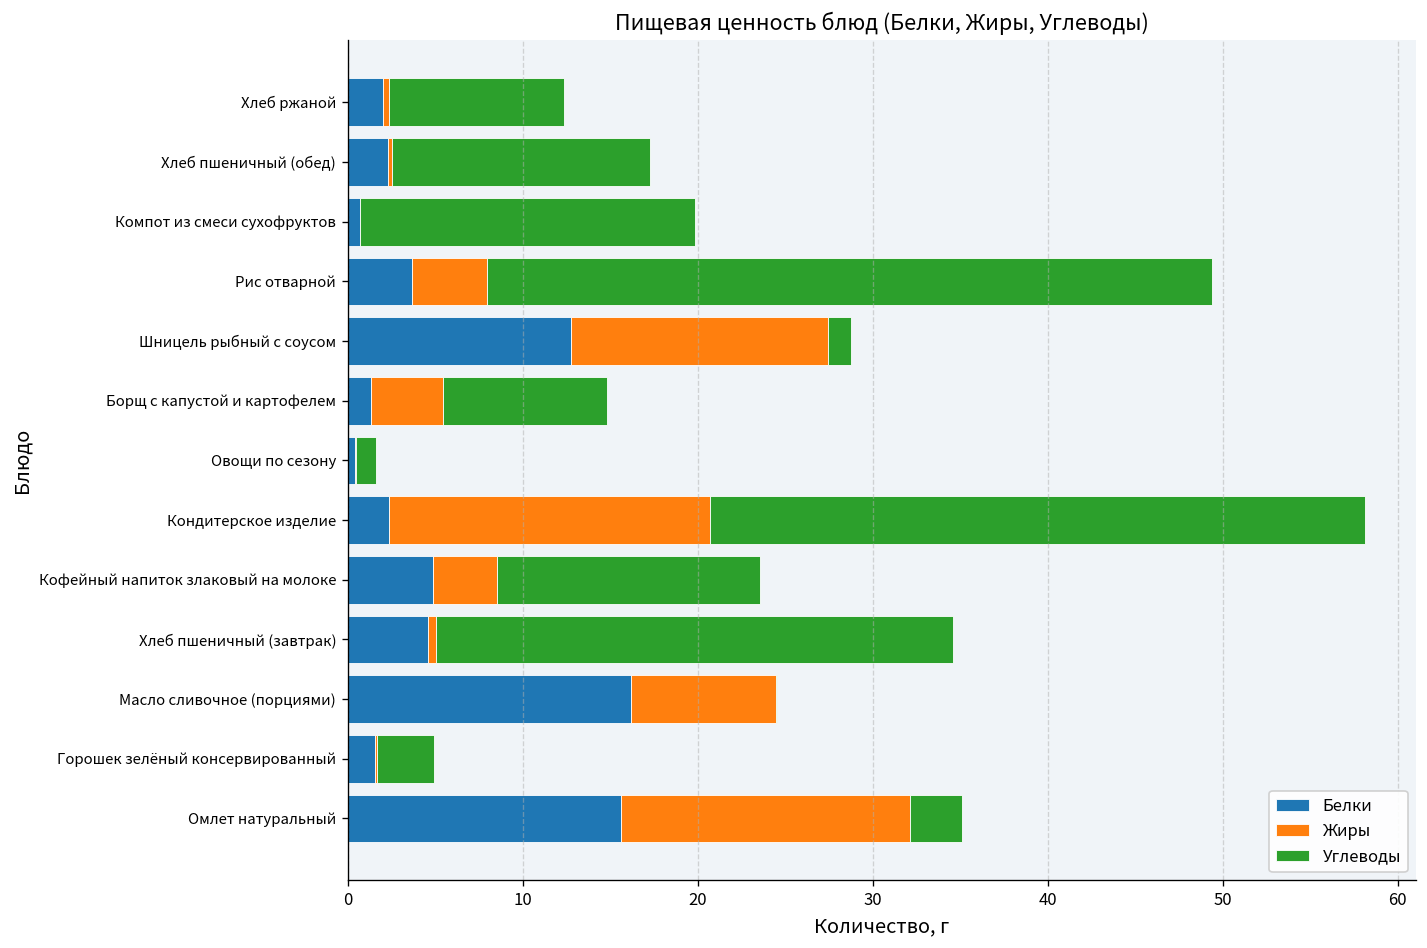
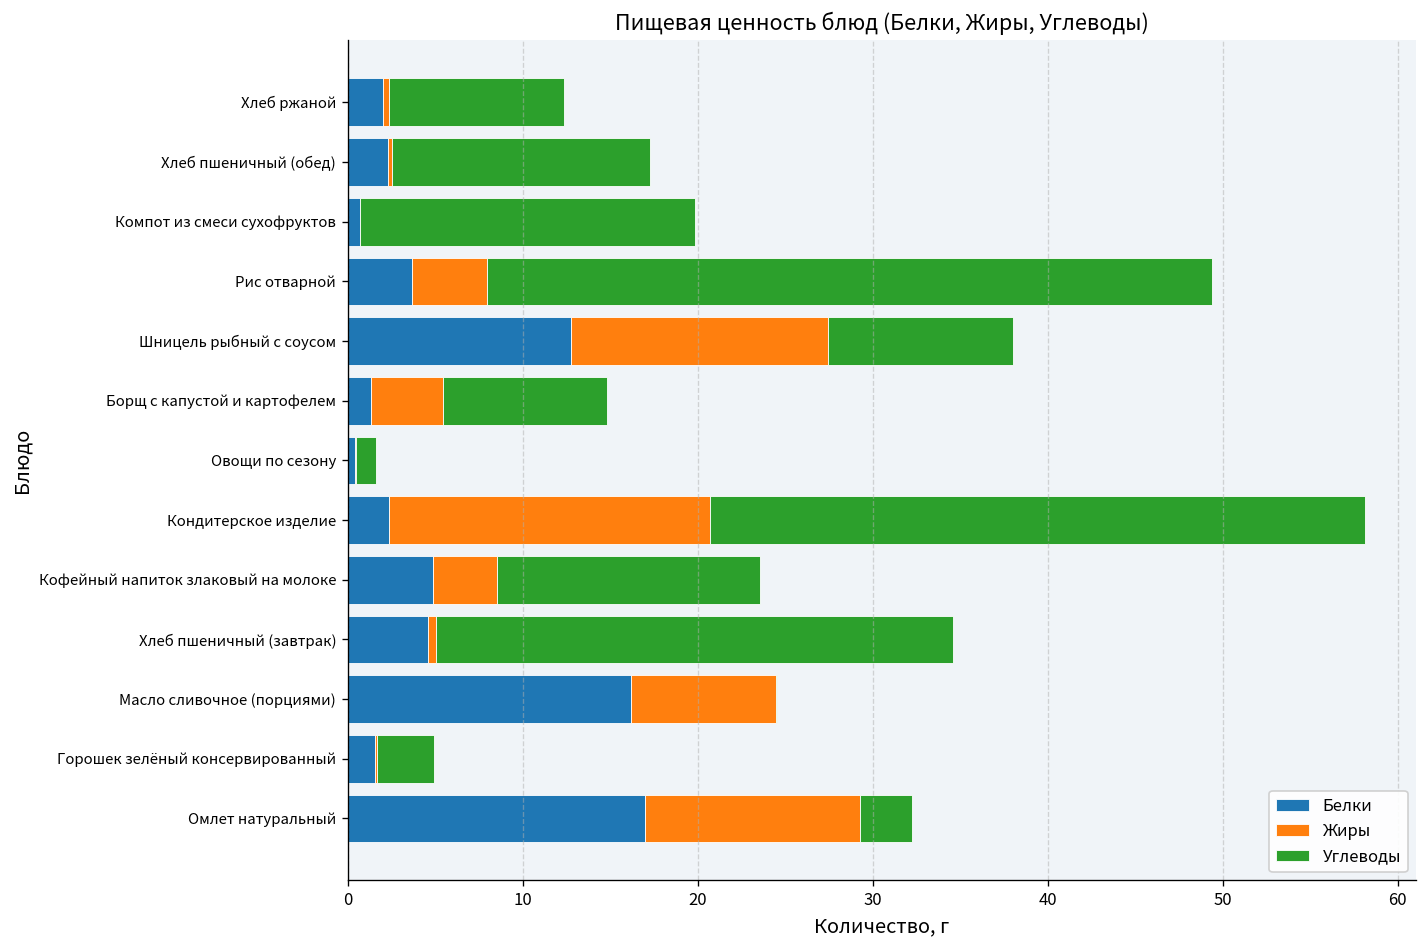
  {
    "Белки": {
      "Хлеб ржаной": 2.0,
      "Хлеб пшеничный (обед)": 2.3,
      "Компот из смеси сухофруктов": 0.7,
      "Рис отварной": 3.7,
      "Шницель рыбный с соусом": 12.7,
      "Борщ с капустой и картофелем": 1.3,
      "Овощи по сезону": 0.4,
      "Кондитерское изделие": 2.3,
      "Кофейный напиток злаковый на молоке": 4.8,
      "Хлеб пшеничный (завтрак)": 4.6,
      "Масло сливочное (порциями)": 16.2,
      "Горошек зелёный консервированный": 1.6,
-     "Омлет натуральный": 15.6
+     "Омлет натуральный": 17.0
    },
    "Жиры": {
      "Хлеб ржаной": 0.4,
      "Хлеб пшеничный (обед)": 0.2,
      "Компот из смеси сухофруктов": 0.0,
      "Рис отварной": 4.2,
      "Шницель рыбный с соусом": 14.7,
      "Борщ с капустой и картофелем": 4.1,
      "Кондитерское изделие": 18.4,
      "Кофейный напиток злаковый на молоке": 3.7,
      "Хлеб пшеничный (завтрак)": 0.5,
      "Масло сливочное (порциями)": 8.3,
-     "Омлет натуральный": 16.5
+     "Омлет натуральный": 12.3
    },
    "Углеводы": {
      "Хлеб ржаной": 10.0,
      "Хлеб пшеничный (обед)": 14.8,
      "Компот из смеси сухофруктов": 19.2,
      "Рис отварной": 41.5,
-     "Шницель рыбный с соусом": 1.3,
+     "Шницель рыбный с соусом": 10.6,
      "Борщ с капустой и картофелем": 9.4,
      "Овощи по сезону": 1.1,
      "Кондитерское изделие": 37.4,
      "Кофейный напиток злаковый на молоке": 15.0,
      "Хлеб пшеничный (завтрак)": 29.5,
      "Горошек зелёный консервированный": 3.3,
      "Омлет натуральный": 3.0
    }
  }
